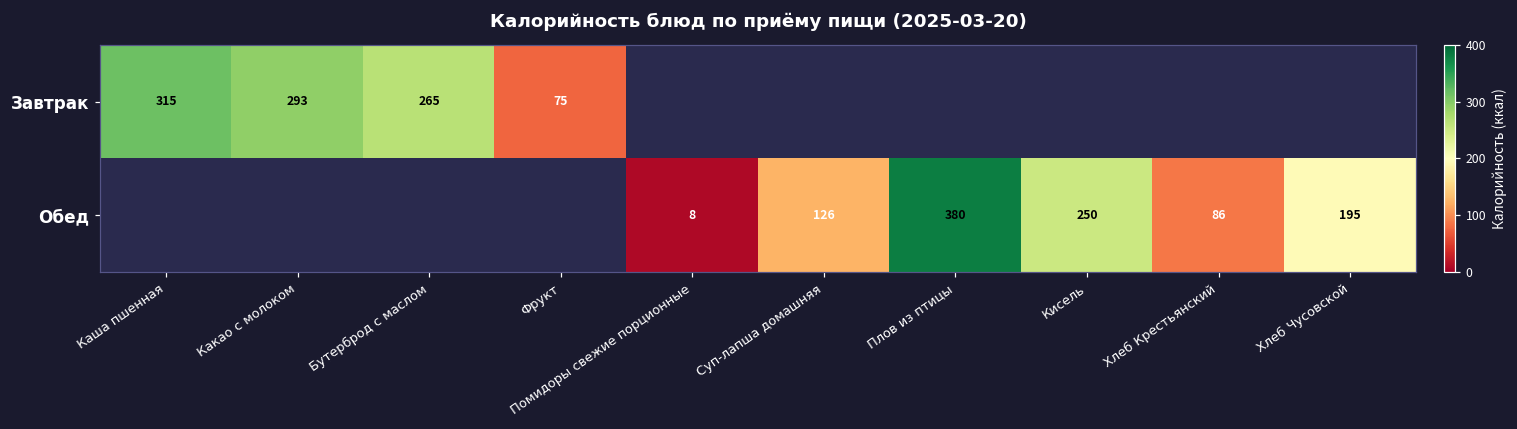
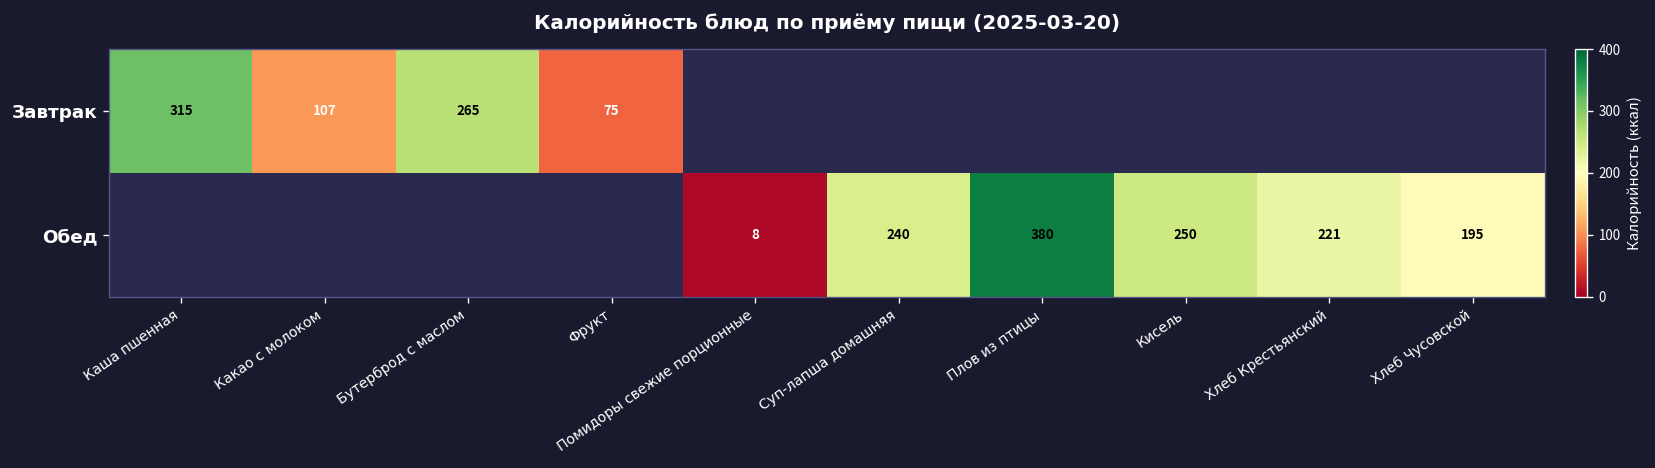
  {
    "Завтрак": {
      "Каша пшенная": 315,
-     "Какао с молоком": 293,
+     "Какао с молоком": 107,
      "Бутерброд с маслом": 265,
      "Фрукт": 75
    },
    "Обед": {
      "Помидоры свежие порционные": 8,
-     "Суп-лапша домашняя": 126,
+     "Суп-лапша домашняя": 240,
      "Плов из птицы": 380,
      "Кисель": 250,
-     "Хлеб Крестьянский": 86,
+     "Хлеб Крестьянский": 221,
      "Хлеб Чусовской": 195
    }
  }
